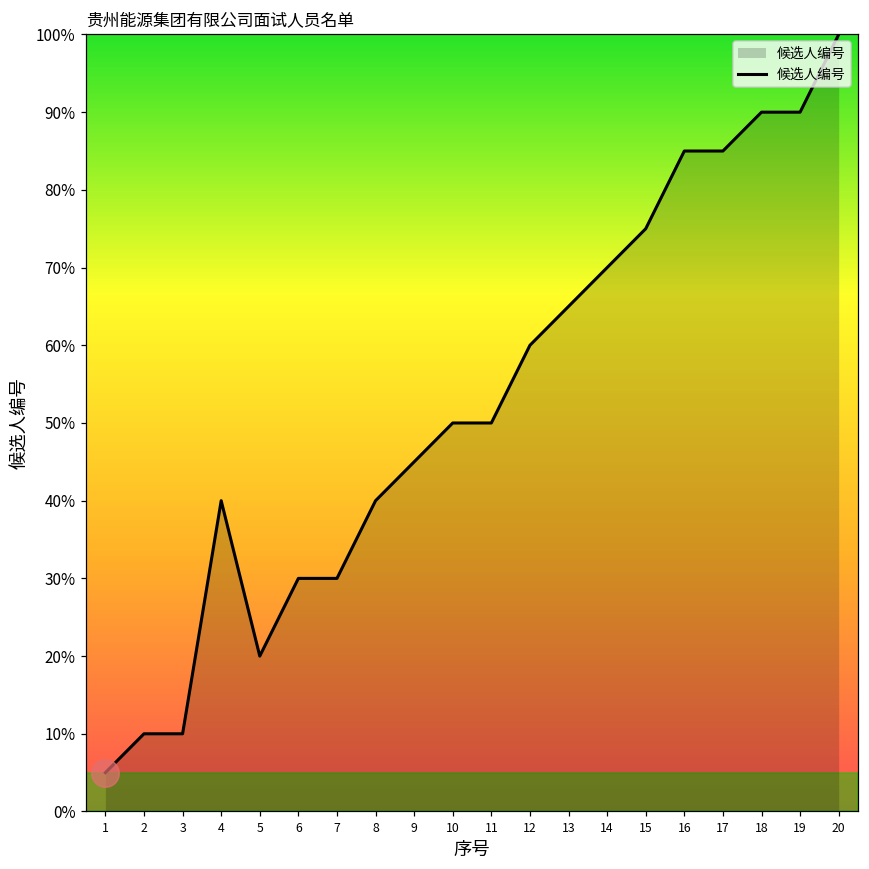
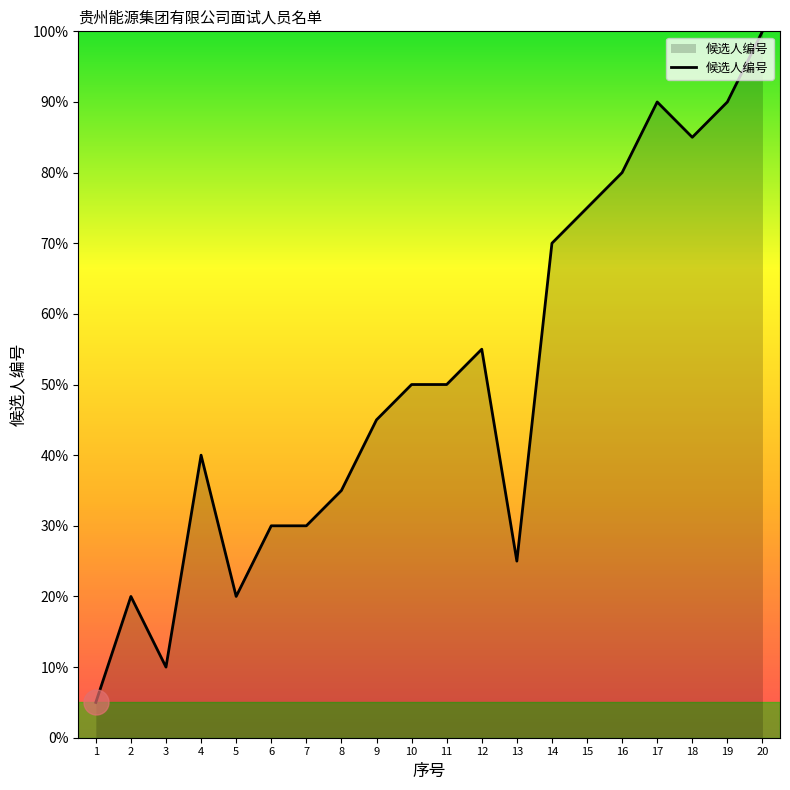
  {
    "候选人编号": {
-     "2": "10%",
+     "2": "20%",
      "3": "10%",
      "4": "40%",
      "5": "20%",
      "6": "30%",
      "7": "30%",
-     "8": "40%",
+     "8": "35%",
      "9": "45%",
      "10": "50%",
      "11": "50%",
-     "12": "60%",
-     "13": "65%",
+     "12": "55%",
+     "13": "25%",
      "14": "70%",
      "15": "75%",
-     "16": "85%",
-     "17": "85%",
-     "18": "90%",
+     "16": "80%",
+     "17": "90%",
+     "18": "85%",
      "19": "90%",
      "20": "100%"
    }
  }
